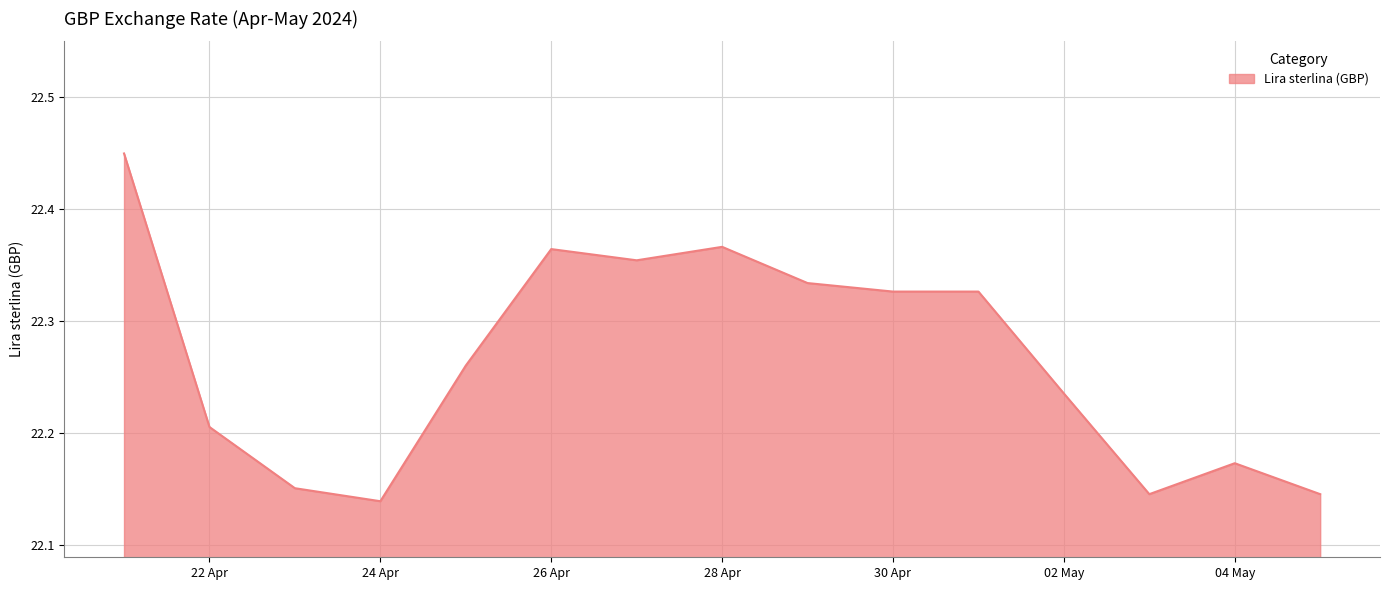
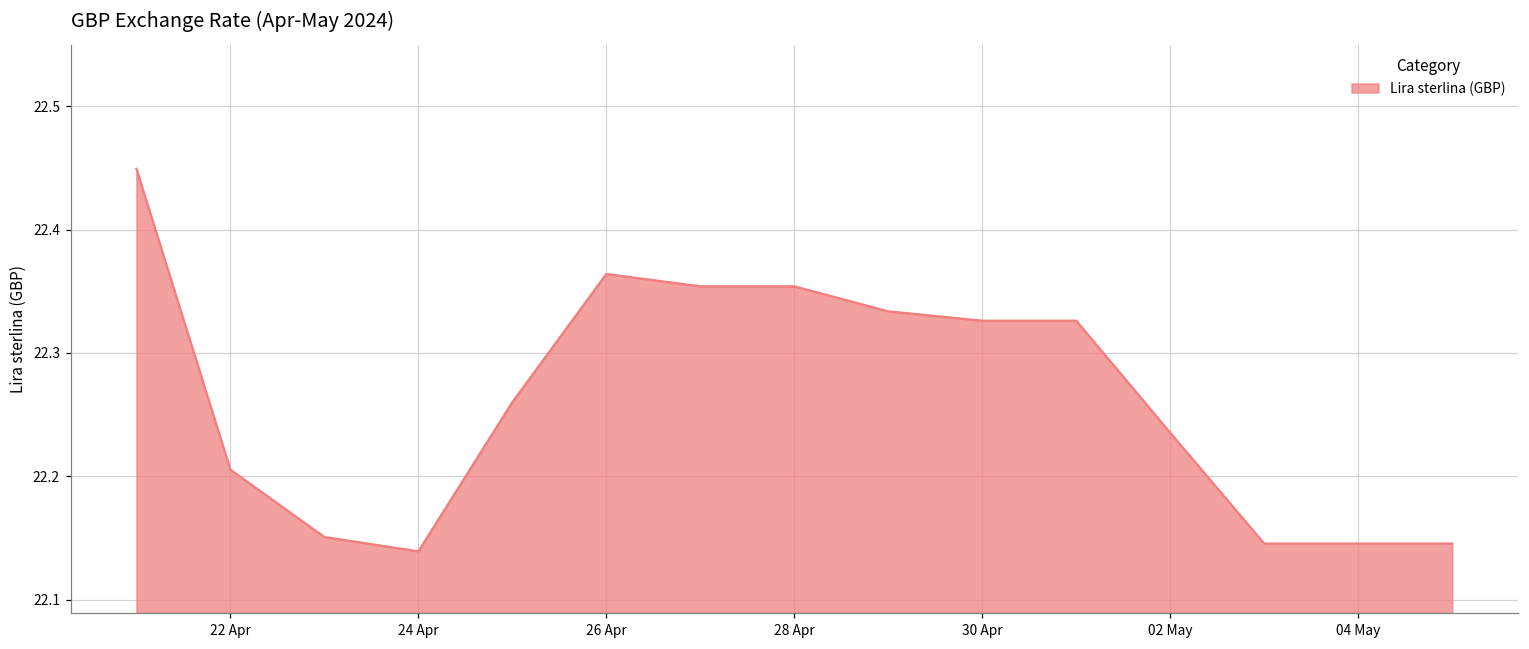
  {
    "22 Apr": 22.205,
    "24 Apr": 22.139,
    "26 Apr": 22.364,
-   "28 Apr": 22.366,
+   "28 Apr": 22.354,
    "30 Apr": 22.326,
    "02 May": 22.235,
-   "04 May": 22.173
+   "04 May": 22.145
  }
